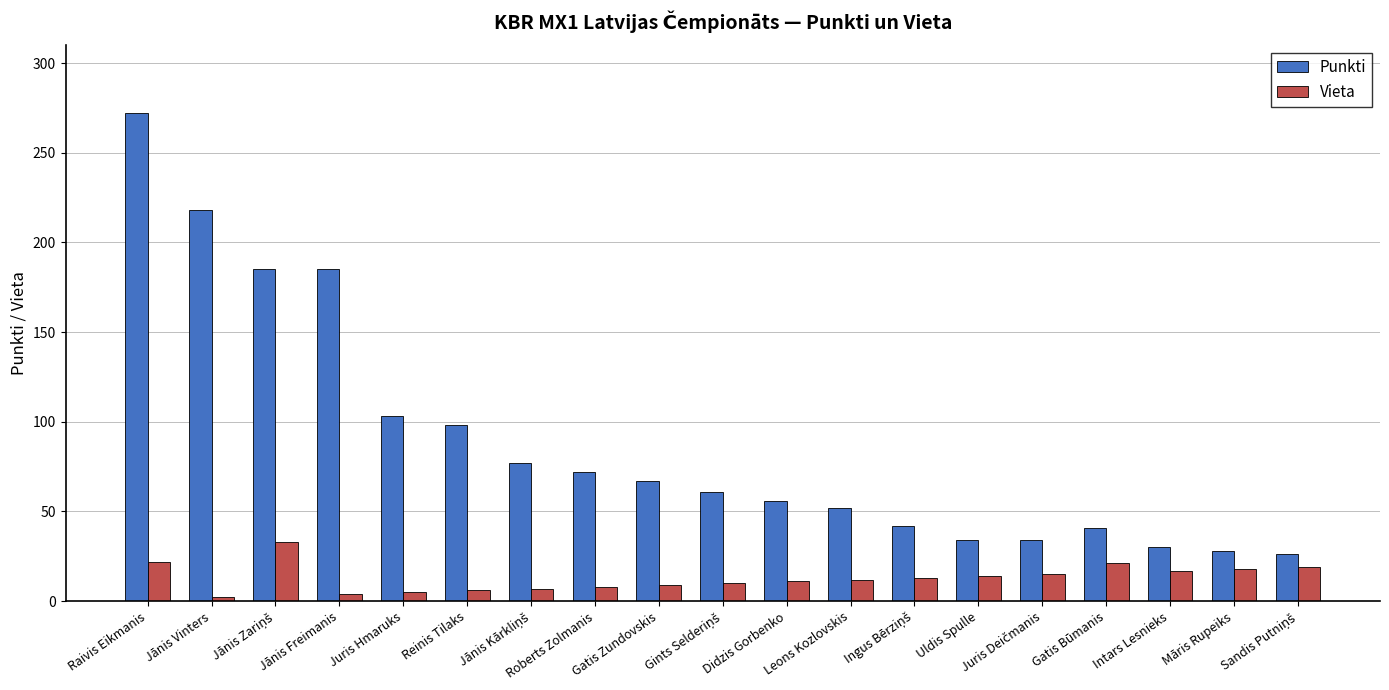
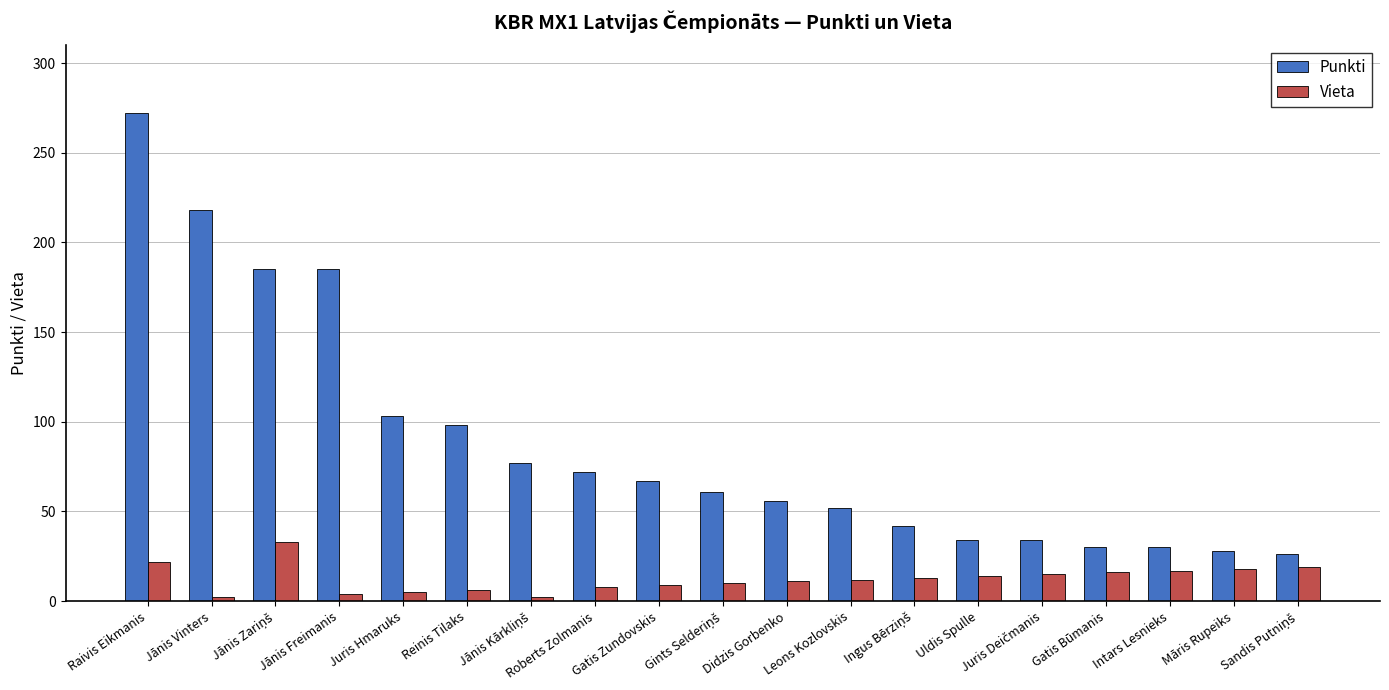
  {
    "Punkti": {
      "Raivis Eikmanis": 272,
      "Jānis Vinters": 218,
      "Jānis Zariņš": 185,
      "Jānis Freimanis": 185,
      "Juris Hmaruks": 103,
      "Reinis Tilaks": 98,
      "Jānis Kārkliņš": 77,
      "Roberts Zolmanis": 72,
      "Gatis Zundovskis": 67,
      "Gints Selderiņš": 61,
      "Didzis Gorbenko": 56,
      "Leons Kozlovskis": 52,
      "Ingus Bērziņš": 42,
      "Uldis Spulle": 34,
      "Juris Deičmanis": 34,
-     "Gatis Būmanis": 41,
+     "Gatis Būmanis": 30,
      "Intars Lesnieks": 30,
      "Māris Rupeiks": 28,
      "Sandis Putniņš": 26
    },
    "Vieta": {
      "Raivis Eikmanis": 22,
      "Jānis Vinters": 2,
      "Jānis Zariņš": 33,
      "Jānis Freimanis": 4,
      "Juris Hmaruks": 5,
      "Reinis Tilaks": 6,
-     "Jānis Kārkliņš": 7,
+     "Jānis Kārkliņš": 2,
      "Roberts Zolmanis": 8,
      "Gatis Zundovskis": 9,
      "Gints Selderiņš": 10,
      "Didzis Gorbenko": 11,
      "Leons Kozlovskis": 12,
      "Ingus Bērziņš": 13,
      "Uldis Spulle": 14,
      "Juris Deičmanis": 15,
-     "Gatis Būmanis": 21,
+     "Gatis Būmanis": 16,
      "Intars Lesnieks": 17,
      "Māris Rupeiks": 18,
      "Sandis Putniņš": 19
    }
  }
